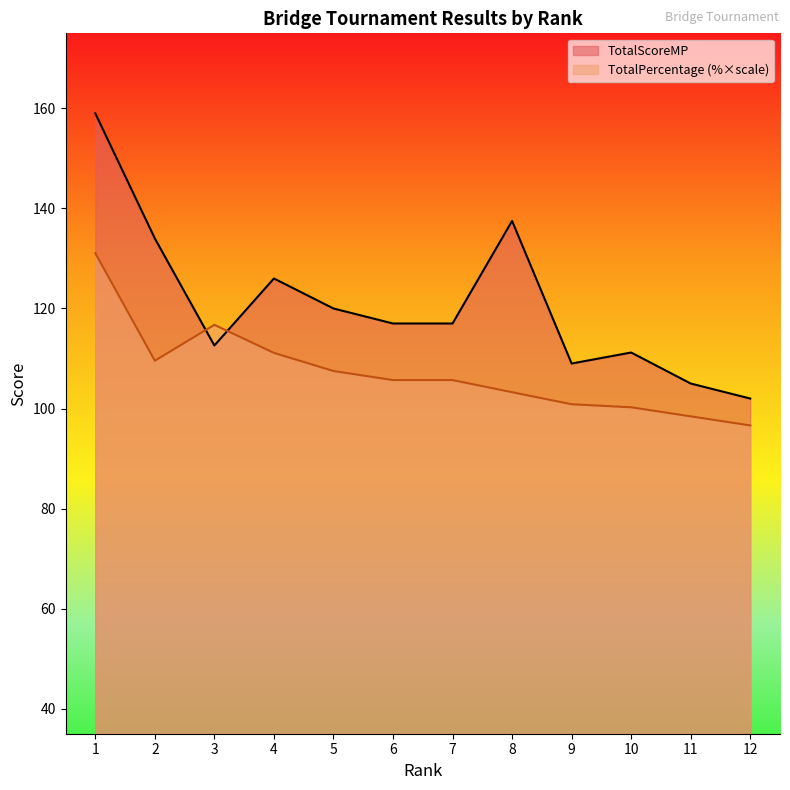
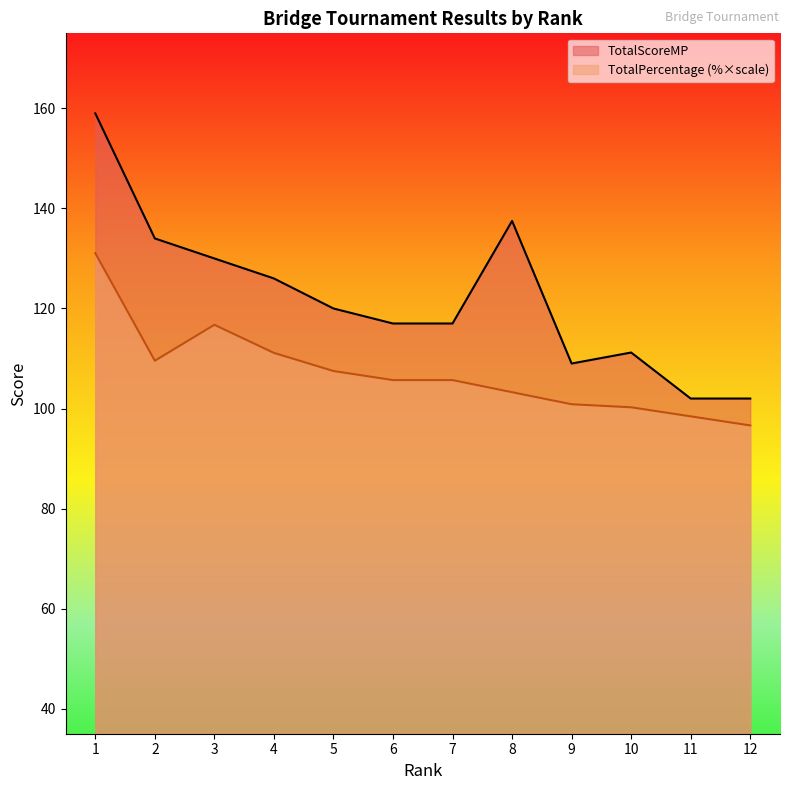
  {
    "TotalScoreMP": {
      "1": 159,
      "2": 134,
-     "3": 113,
+     "3": 130,
      "4": 126,
      "5": 120,
      "6": 117,
      "7": 117,
      "8": 138,
      "9": 109,
      "10": 111,
-     "11": 105,
+     "11": 102,
      "12": 102
    },
    "TotalPercentage (%×scale)": {
      "1": 131,
      "2": 110,
      "3": 117,
      "4": 111,
      "5": 108,
      "6": 106,
      "7": 106,
      "8": 103,
      "9": 101,
      "10": 100,
      "11": 98,
      "12": 97
    }
  }
